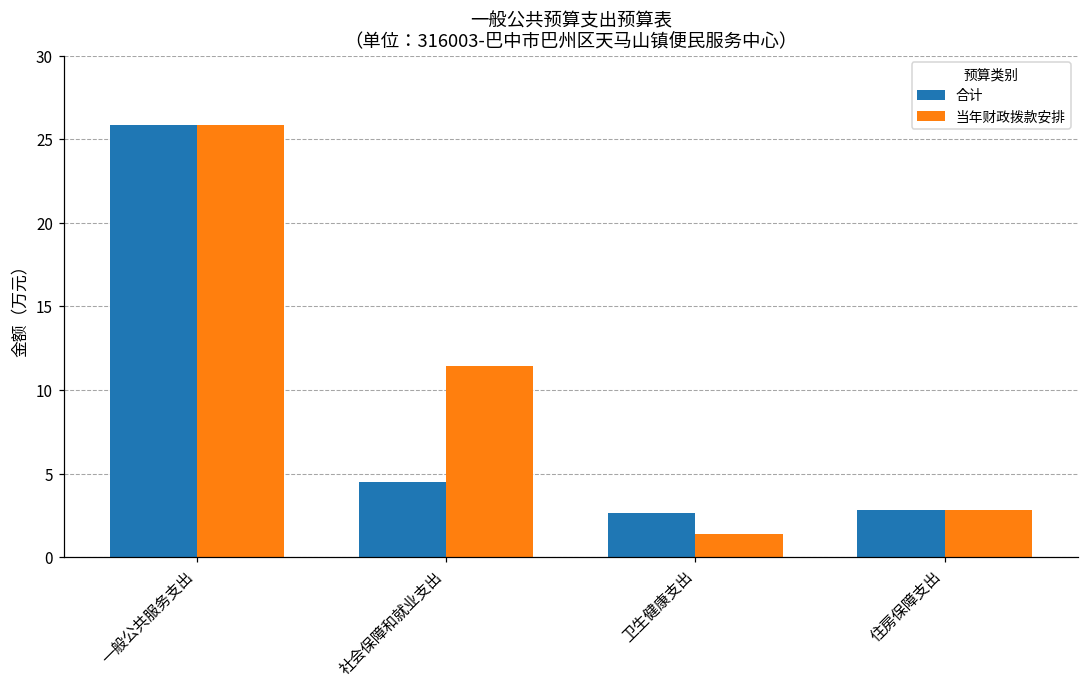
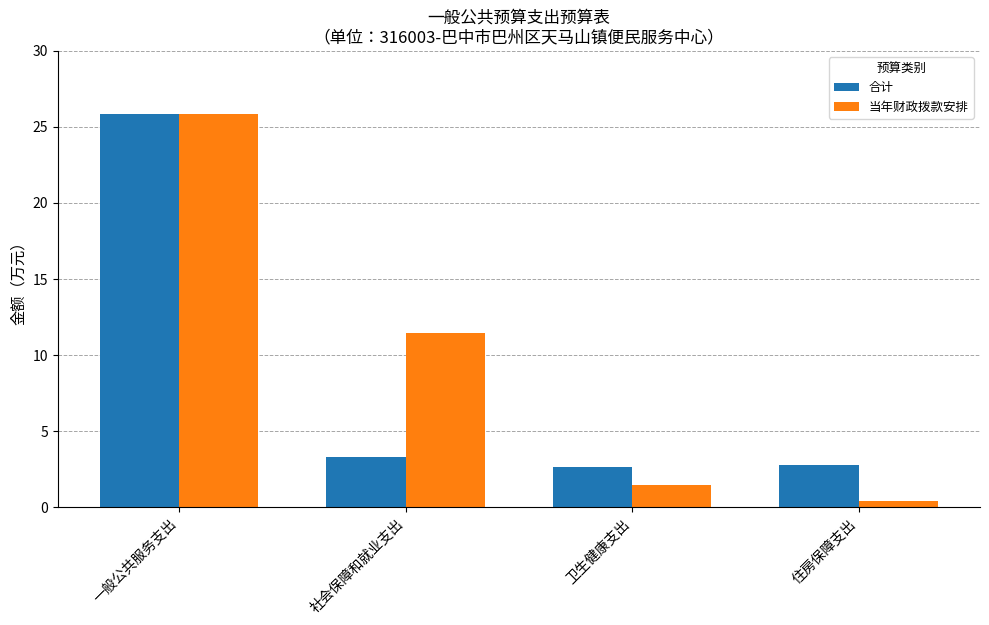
  {
    "合计": {
      "一般公共服务支出": 25.8,
-     "社会保障和就业支出": 4.5,
+     "社会保障和就业支出": 3.3,
      "卫生健康支出": 2.6,
      "住房保障支出": 2.8
    },
    "当年财政拨款安排": {
      "一般公共服务支出": 25.8,
      "社会保障和就业支出": 11.4,
      "卫生健康支出": 1.4,
-     "住房保障支出": 2.8
+     "住房保障支出": 0.4
    }
  }
